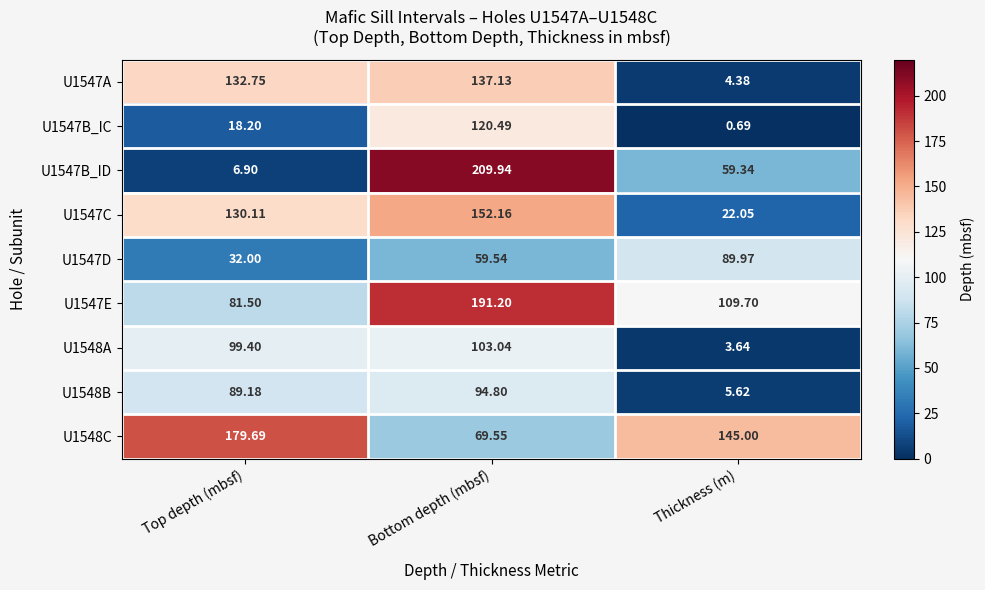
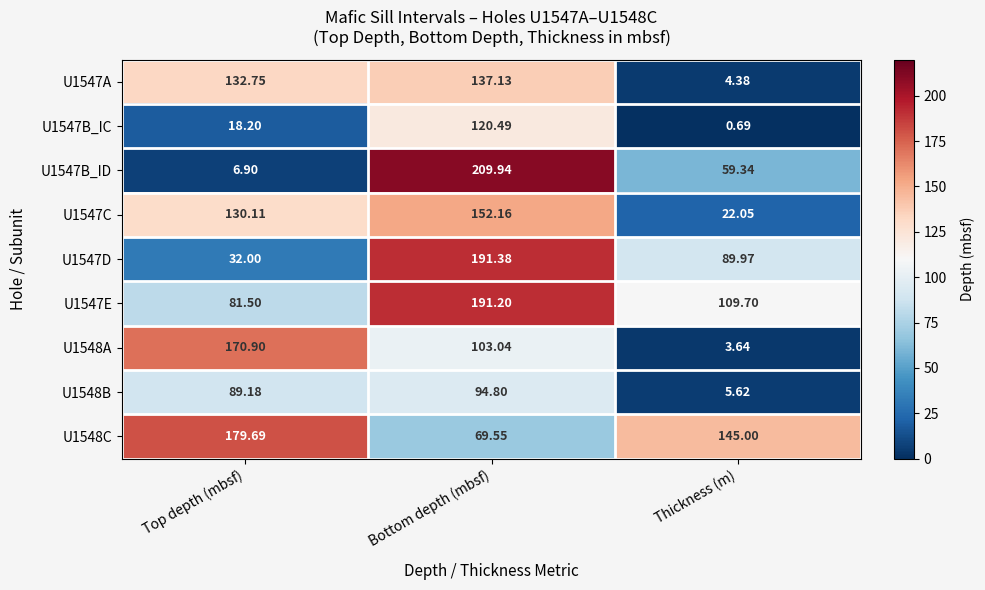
  {
    "U1547A": {
      "Top depth (mbsf)": 132.75,
      "Bottom depth (mbsf)": 137.13,
      "Thickness (m)": 4.38
    },
    "U1547B_IC": {
      "Top depth (mbsf)": 18.20,
      "Bottom depth (mbsf)": 120.49,
      "Thickness (m)": 0.69
    },
    "U1547B_ID": {
      "Top depth (mbsf)": 6.90,
      "Bottom depth (mbsf)": 209.94,
      "Thickness (m)": 59.34
    },
    "U1547C": {
      "Top depth (mbsf)": 130.11,
      "Bottom depth (mbsf)": 152.16,
      "Thickness (m)": 22.05
    },
    "U1547D": {
      "Top depth (mbsf)": 32.00,
-     "Bottom depth (mbsf)": 59.54,
+     "Bottom depth (mbsf)": 191.38,
      "Thickness (m)": 89.97
    },
    "U1547E": {
      "Top depth (mbsf)": 81.50,
      "Bottom depth (mbsf)": 191.20,
      "Thickness (m)": 109.70
    },
    "U1548A": {
-     "Top depth (mbsf)": 99.40,
+     "Top depth (mbsf)": 170.90,
      "Bottom depth (mbsf)": 103.04,
      "Thickness (m)": 3.64
    },
    "U1548B": {
      "Top depth (mbsf)": 89.18,
      "Bottom depth (mbsf)": 94.80,
      "Thickness (m)": 5.62
    },
    "U1548C": {
      "Top depth (mbsf)": 179.69,
      "Bottom depth (mbsf)": 69.55,
      "Thickness (m)": 145.00
    }
  }
